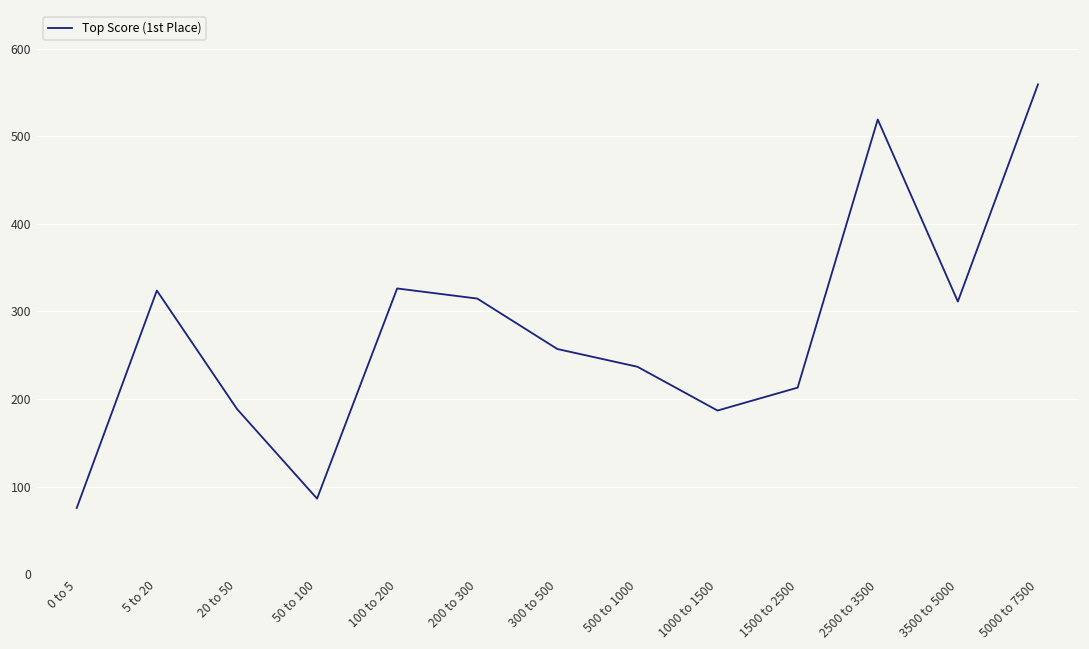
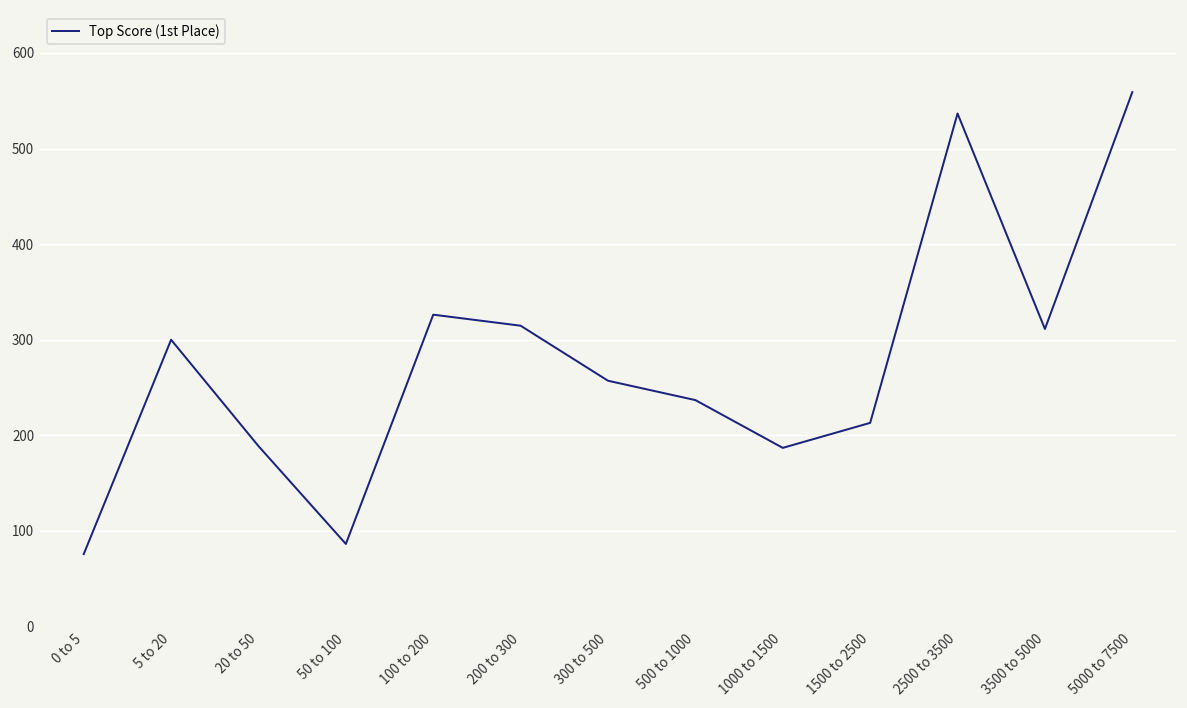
  {
    "0 to 5": 80,
-   "5 to 20": 320,
+   "5 to 20": 300,
    "20 to 50": 190,
    "50 to 100": 90,
    "100 to 200": 330,
    "200 to 300": 310,
    "300 to 500": 260,
    "500 to 1000": 240,
    "1000 to 1500": 190,
    "1500 to 2500": 210,
-   "2500 to 3500": 520,
+   "2500 to 3500": 540,
    "3500 to 5000": 310,
    "5000 to 7500": 560
  }
